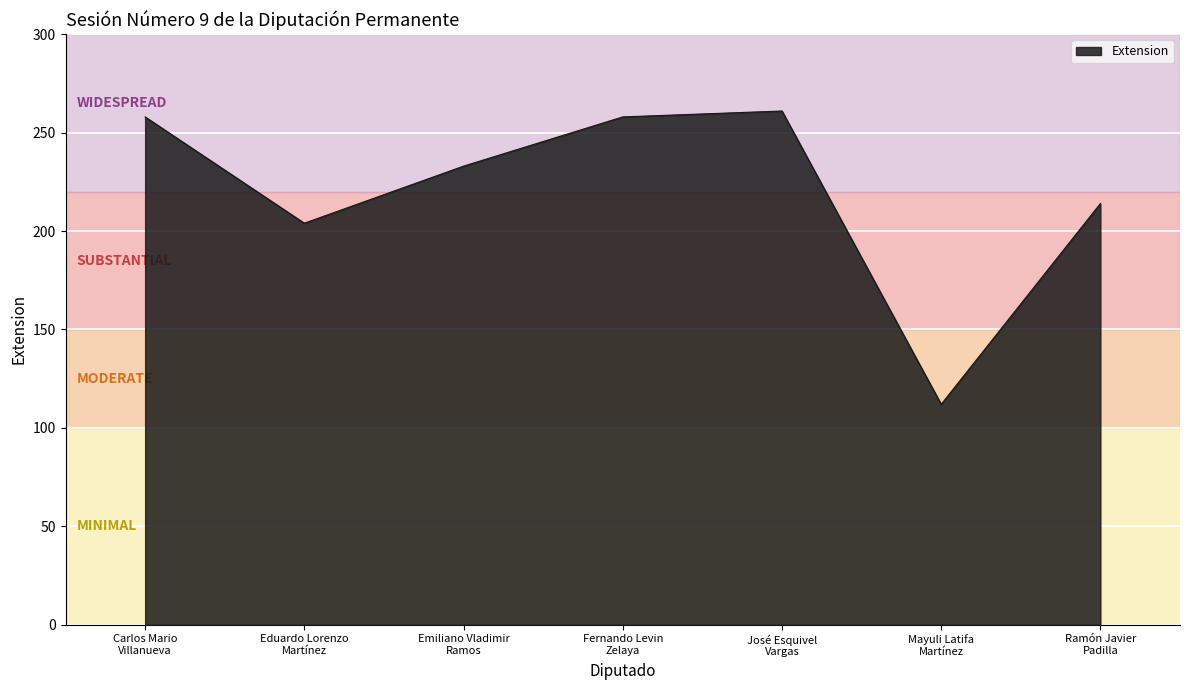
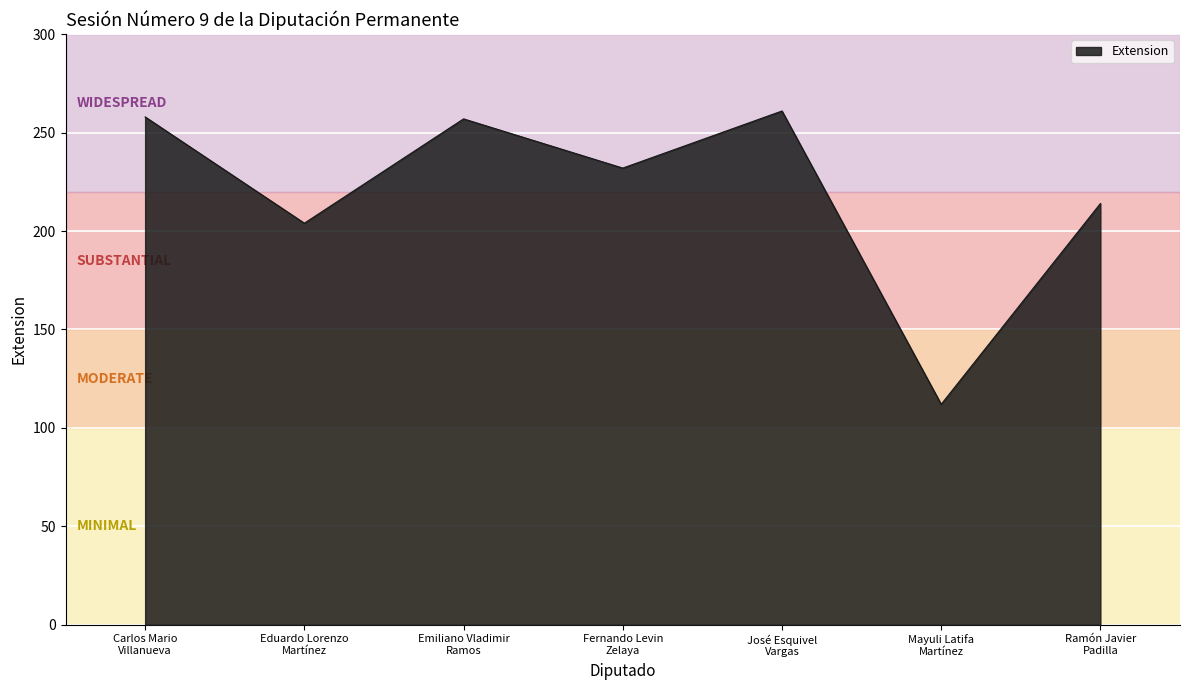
  {
    "Carlos Mario Villanueva": 258,
    "Eduardo Lorenzo Martínez": 204,
-   "Emiliano Vladimir Ramos": 233,
-   "Fernando Levin Zelaya": 258,
+   "Emiliano Vladimir Ramos": 257,
+   "Fernando Levin Zelaya": 232,
    "José Esquivel Vargas": 261,
    "Mayuli Latifa Martínez": 112,
    "Ramón Javier Padilla": 214
  }
